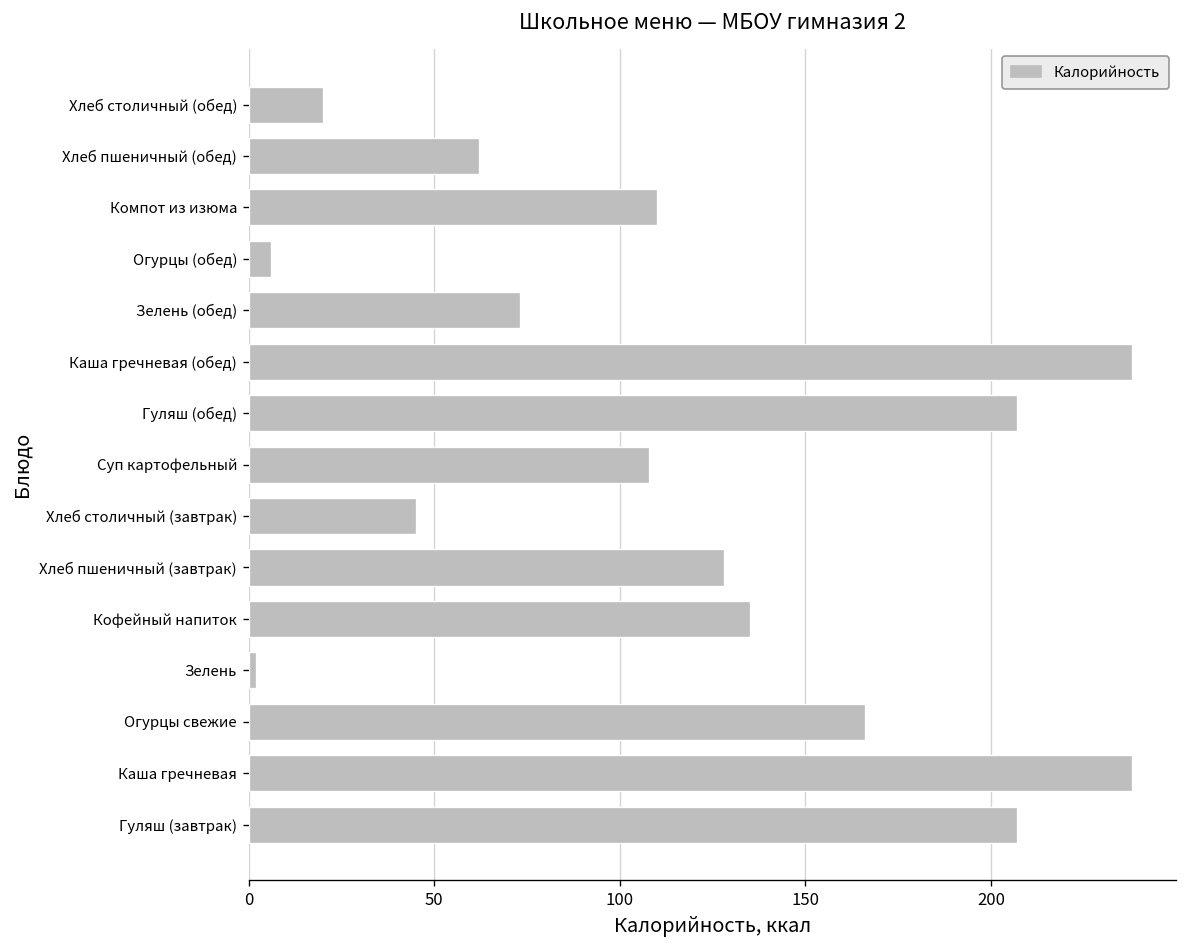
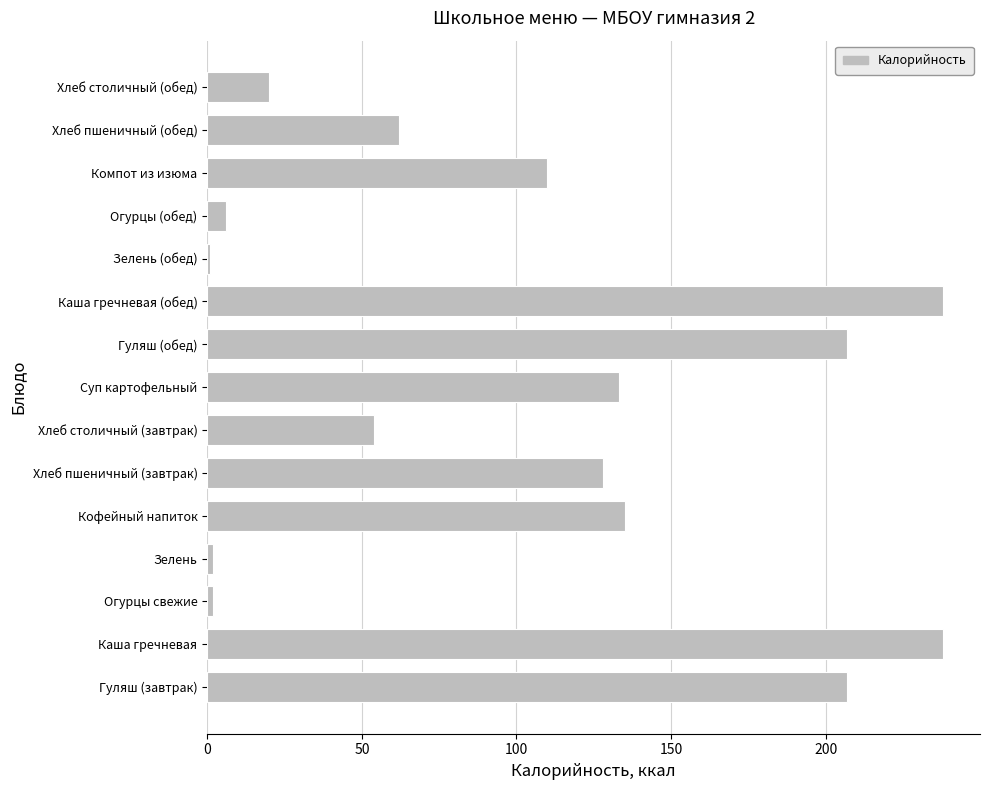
  {
    "Хлеб столичный (обед)": 20,
    "Хлеб пшеничный (обед)": 62,
    "Компот из изюма": 110,
    "Огурцы (обед)": 6,
-   "Зелень (обед)": 73,
+   "Зелень (обед)": 1,
    "Каша гречневая (обед)": 238,
    "Гуляш (обед)": 207,
-   "Суп картофельный": 108,
-   "Хлеб столичный (завтрак)": 45,
+   "Суп картофельный": 133,
+   "Хлеб столичный (завтрак)": 54,
    "Хлеб пшеничный (завтрак)": 128,
    "Кофейный напиток": 135,
    "Зелень": 2,
-   "Огурцы свежие": 166,
+   "Огурцы свежие": 2,
    "Каша гречневая": 238,
    "Гуляш (завтрак)": 207
  }
